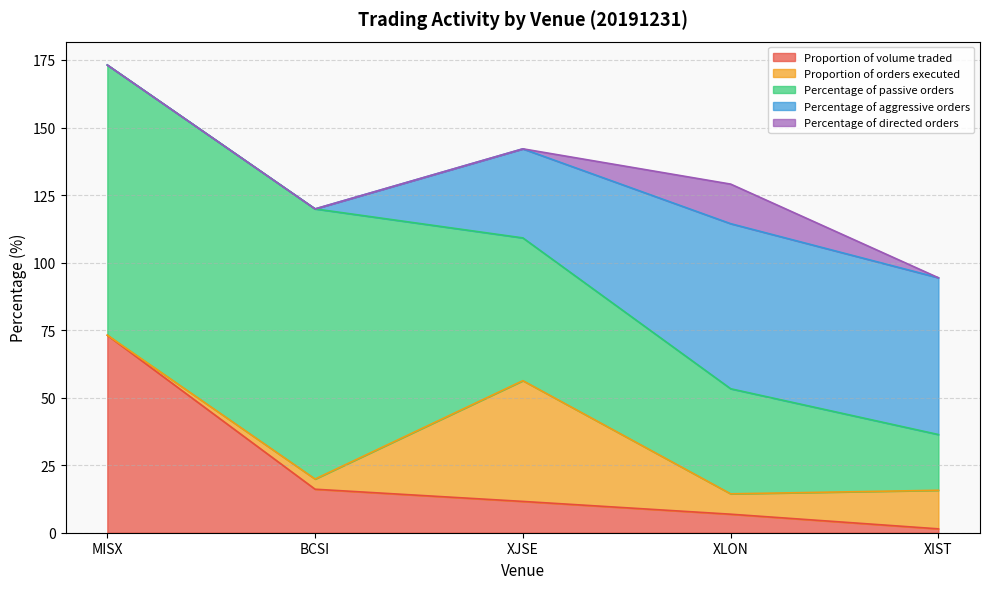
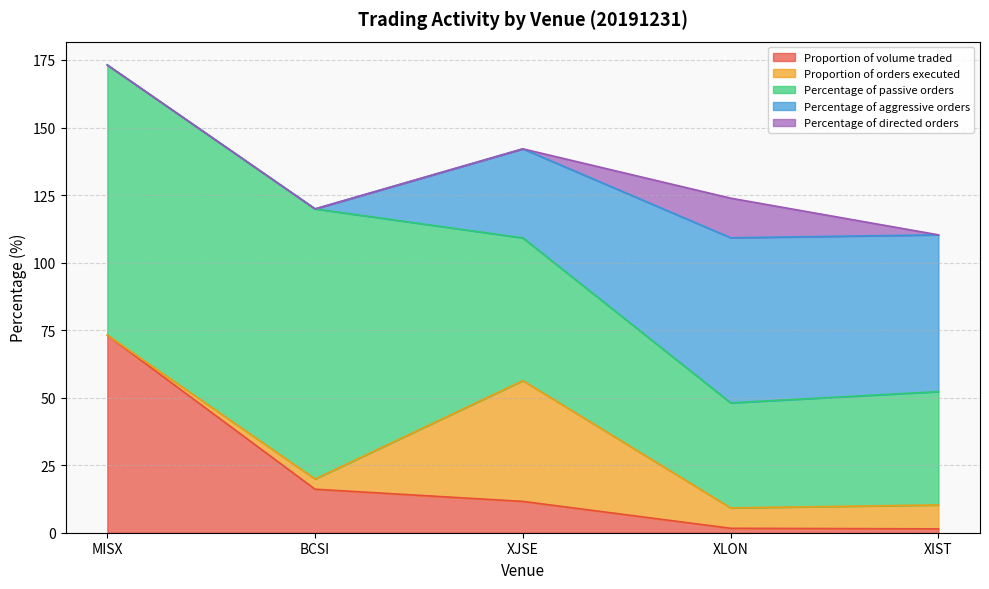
  {
    "Proportion of volume traded": {
      "BCSI": 16,
      "XJSE": 12,
-     "XLON": 7,
+     "XLON": 2,
      "XIST": 1
    },
    "Proportion of orders executed": {
      "BCSI": 4,
      "XJSE": 45,
      "XLON": 8,
-     "XIST": 14
+     "XIST": 9
    },
    "Percentage of passive orders": {
      "XJSE": 53,
      "XLON": 39,
-     "XIST": 21
+     "XIST": 42
    },
    "Percentage of aggressive orders": {
      "XLON": 61
    },
    "Percentage of directed orders": {
      "XLON": 15
    }
  }
